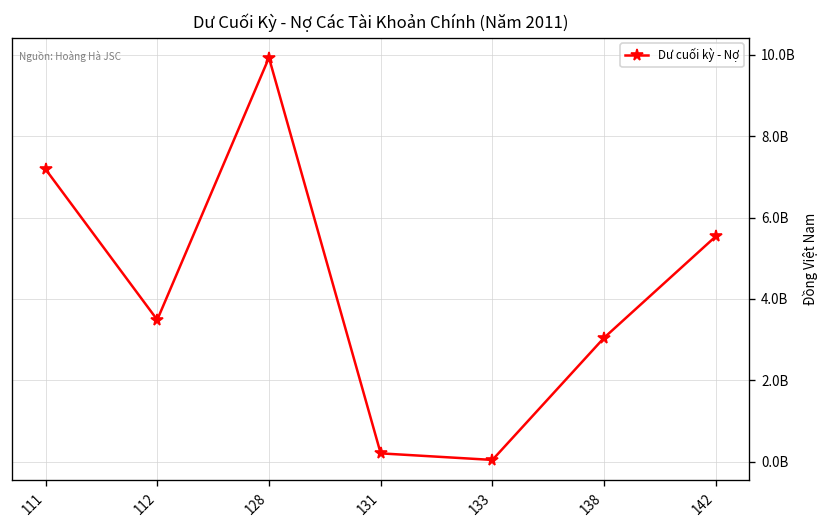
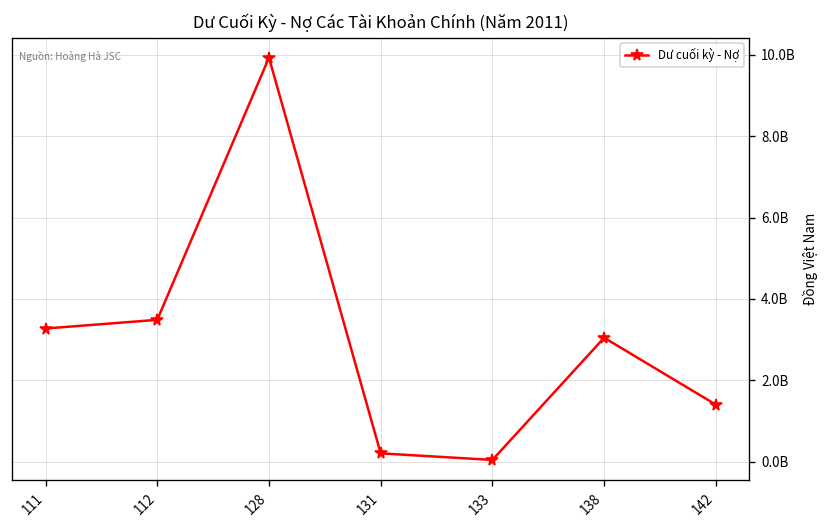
  {
-   "111": 7200000000,
+   "111": 3300000000,
    "112": 3500000000,
    "128": 9900000000,
    "131": 200000000,
    "133": 0,
    "138": 3000000000,
-   "142": 5500000000
+   "142": 1400000000
  }
